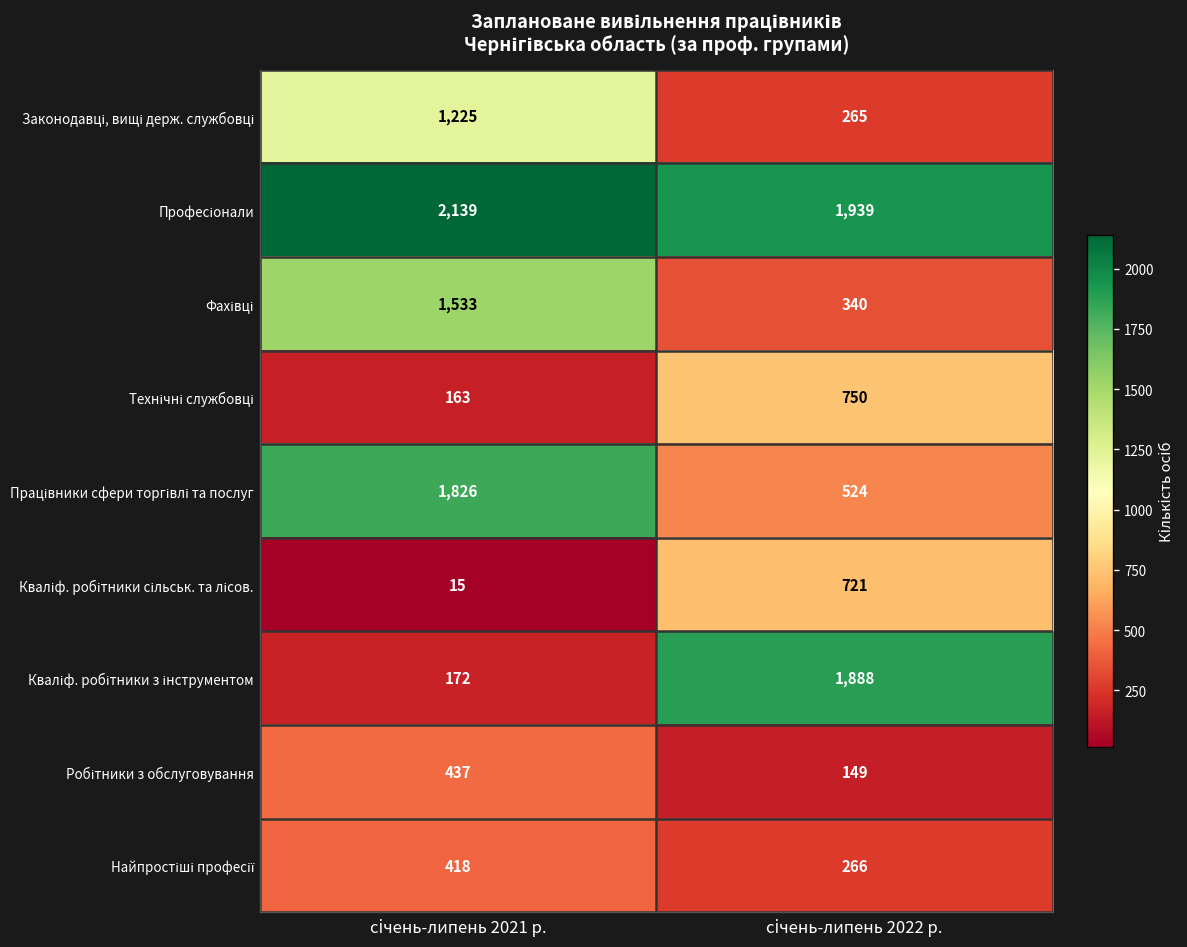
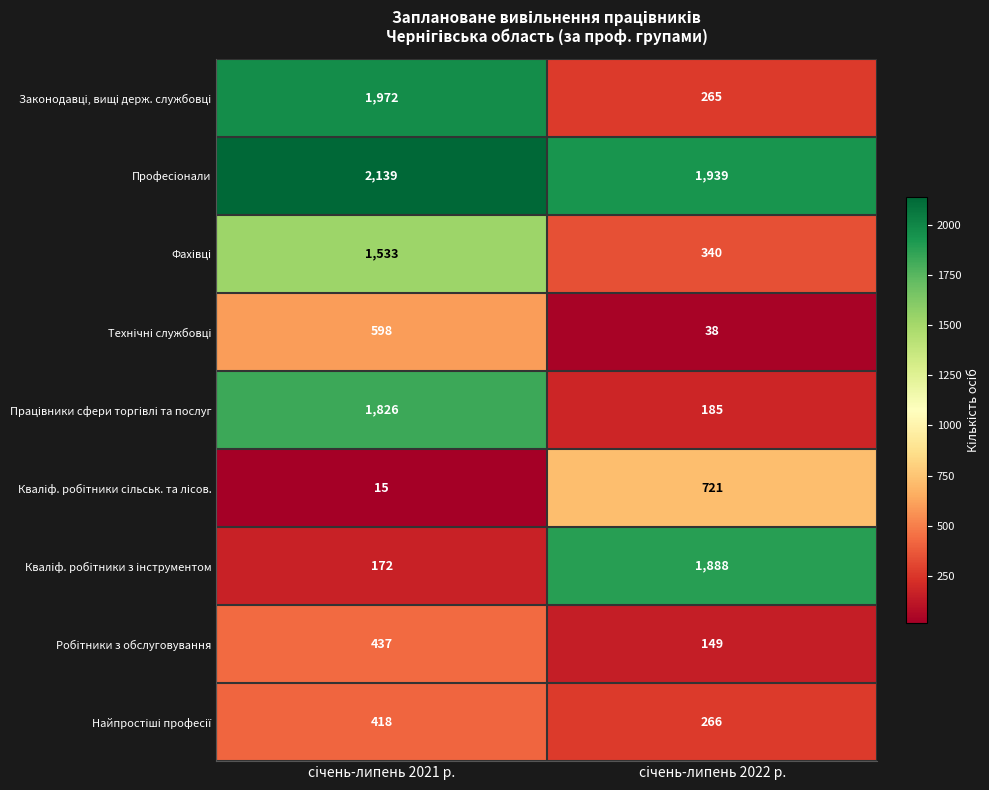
  {
    "Законодавці, вищі держ. службовці": {
-     "січень-липень 2021 р.": "1,225",
+     "січень-липень 2021 р.": "1,972",
      "січень-липень 2022 р.": "265"
    },
    "Професіонали": {
      "січень-липень 2021 р.": "2,139",
      "січень-липень 2022 р.": "1,939"
    },
    "Фахівці": {
      "січень-липень 2021 р.": "1,533",
      "січень-липень 2022 р.": "340"
    },
    "Технічні службовці": {
-     "січень-липень 2021 р.": "163",
-     "січень-липень 2022 р.": "750"
+     "січень-липень 2021 р.": "598",
+     "січень-липень 2022 р.": "38"
    },
    "Працівники сфери торгівлі та послуг": {
      "січень-липень 2021 р.": "1,826",
-     "січень-липень 2022 р.": "524"
+     "січень-липень 2022 р.": "185"
    },
    "Кваліф. робітники сільськ. та лісов.": {
      "січень-липень 2021 р.": "15",
      "січень-липень 2022 р.": "721"
    },
    "Кваліф. робітники з інструментом": {
      "січень-липень 2021 р.": "172",
      "січень-липень 2022 р.": "1,888"
    },
    "Робітники з обслуговування": {
      "січень-липень 2021 р.": "437",
      "січень-липень 2022 р.": "149"
    },
    "Найпростіші професії": {
      "січень-липень 2021 р.": "418",
      "січень-липень 2022 р.": "266"
    }
  }
